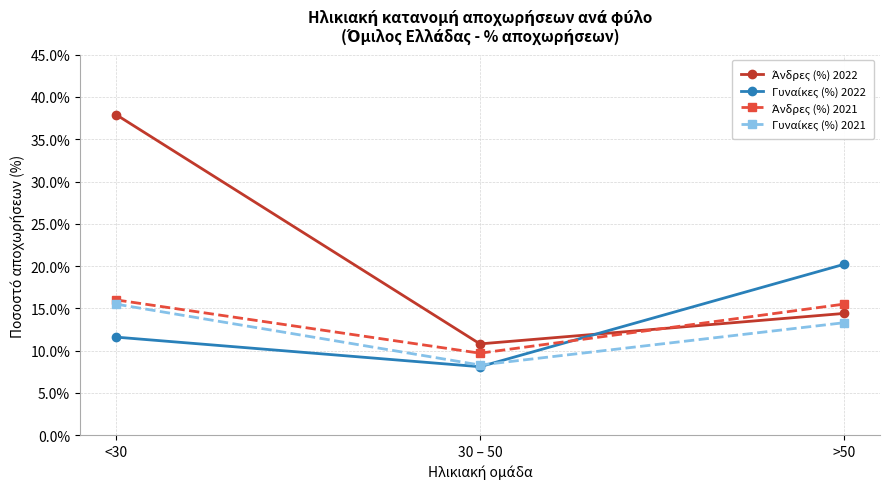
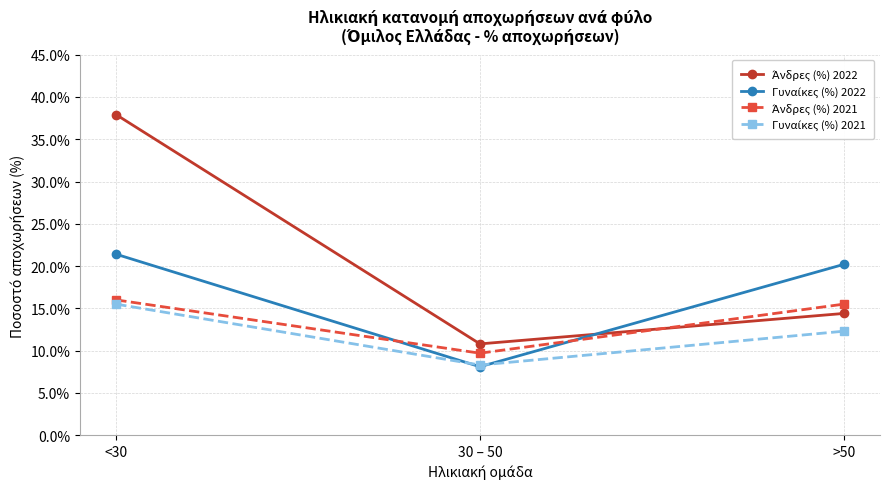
  {
    "Γυναίκες (%) 2022": {
-     "<30": "12%",
+     "<30": "21%",
      ">50": "20%"
    },
    "Γυναίκες (%) 2021": {
      "<30": "16%",
-     ">50": "13%"
+     ">50": "12%"
    }
  }
